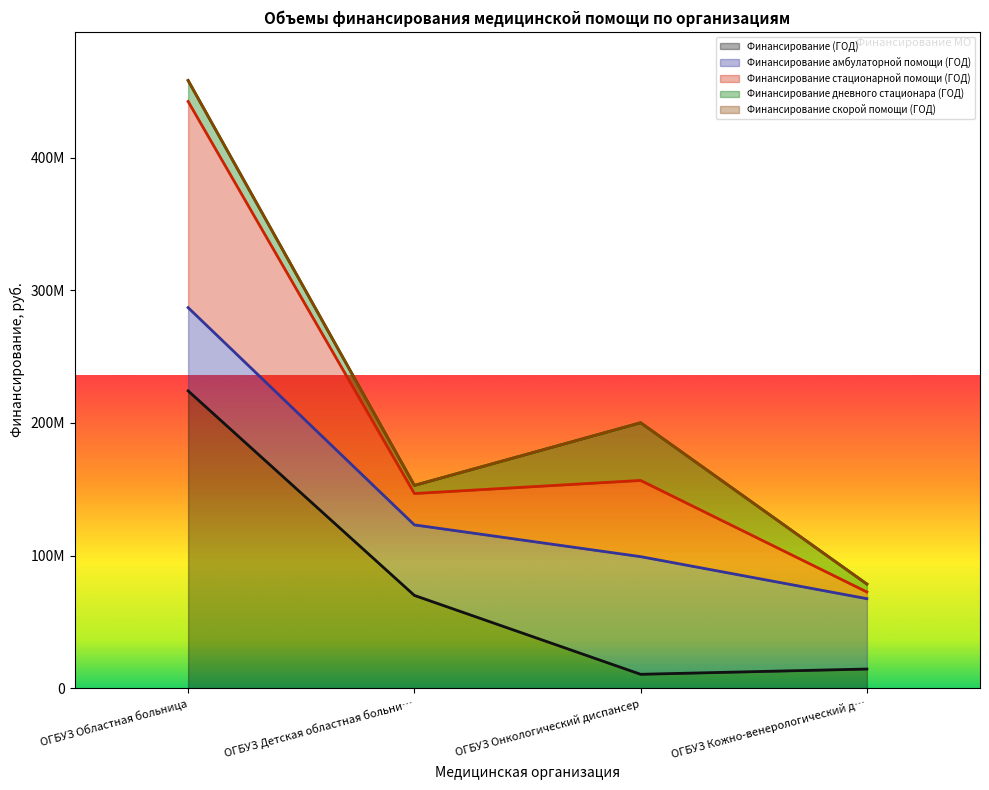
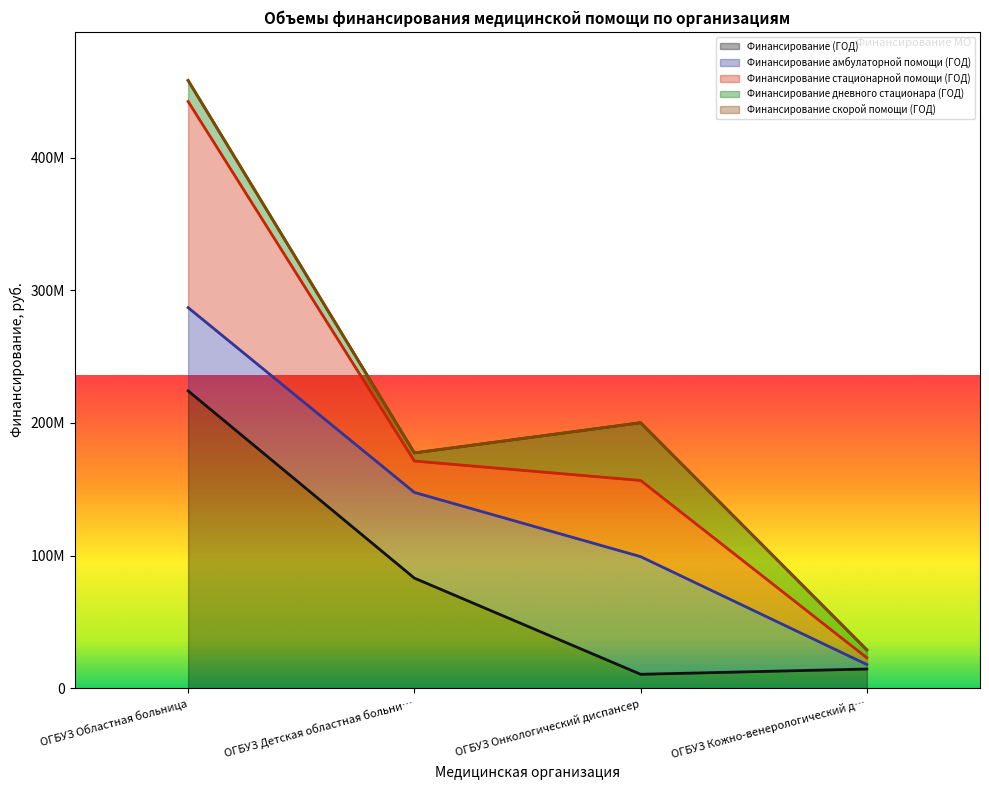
  {
    "Финансирование (ГОД)": {
      "ОГБУЗ Областная больница": 224000000,
-     "ОГБУЗ Детская областная больни…": 70000000,
+     "ОГБУЗ Детская областная больни…": 83000000,
      "ОГБУЗ Онкологический диспансер": 10000000,
      "ОГБУЗ Кожно-венерологический д…": 14000000
    },
    "Финансирование амбулаторной помощи (ГОД)": {
      "ОГБУЗ Областная больница": 63000000,
-     "ОГБУЗ Детская областная больни…": 53000000,
+     "ОГБУЗ Детская областная больни…": 65000000,
      "ОГБУЗ Онкологический диспансер": 89000000,
-     "ОГБУЗ Кожно-венерологический д…": 53000000
+     "ОГБУЗ Кожно-венерологический д…": 3000000
    }
  }
